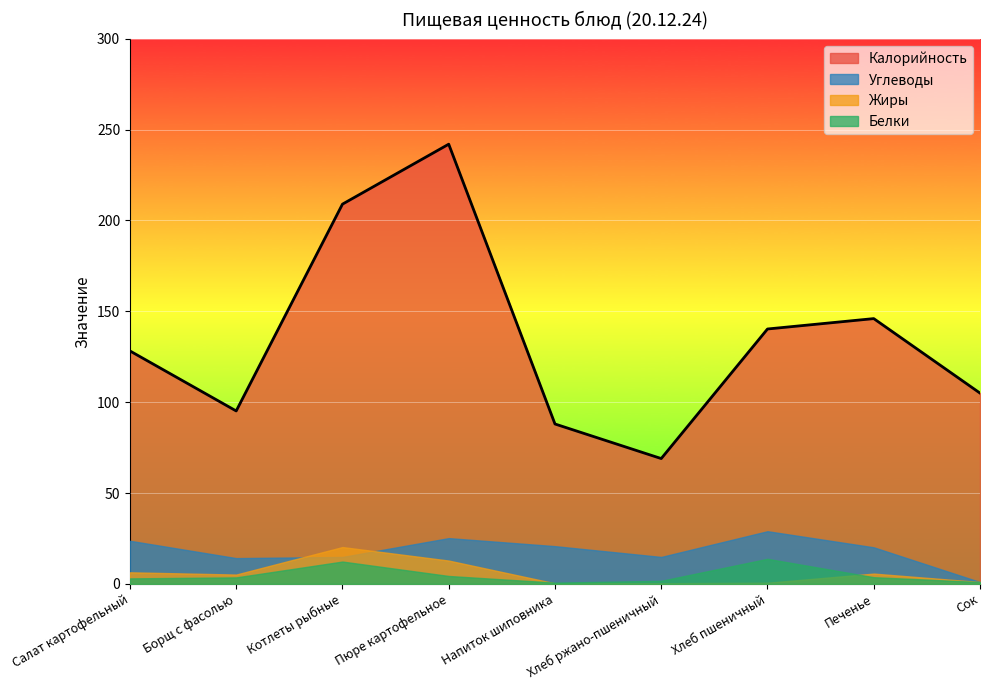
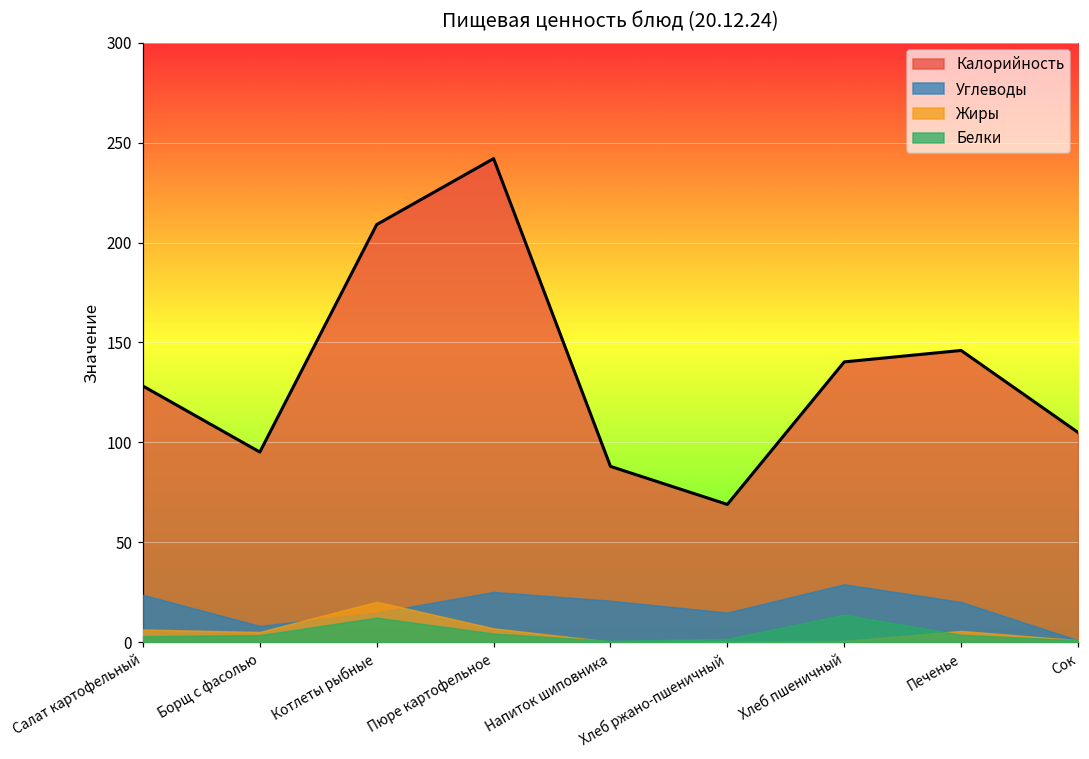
  {
    "Калорийность": {
      "Салат картофельный": 128,
      "Борщ с фасолью": 95,
      "Котлеты рыбные": 209,
      "Пюре картофельное": 242,
      "Напиток шиповника": 88,
      "Хлеб ржано-пшеничный": 69,
      "Хлеб пшеничный": 140,
      "Печенье": 146,
      "Сок": 105
    },
    "Углеводы": {
      "Салат картофельный": 24,
-     "Борщ с фасолью": 14,
+     "Борщ с фасолью": 8,
      "Котлеты рыбные": 15,
      "Пюре картофельное": 25,
      "Напиток шиповника": 21,
      "Хлеб ржано-пшеничный": 15,
      "Хлеб пшеничный": 29,
      "Печенье": 20
    },
    "Жиры": {
      "Салат картофельный": 6,
      "Борщ с фасолью": 5,
      "Котлеты рыбные": 20,
-     "Пюре картофельное": 13,
+     "Пюре картофельное": 7,
      "Печенье": 6
    },
    "Белки": {
      "Салат картофельный": 3,
      "Борщ с фасолью": 4,
      "Котлеты рыбные": 12,
      "Пюре картофельное": 4,
      "Хлеб пшеничный": 14,
      "Печенье": 4
    }
  }
